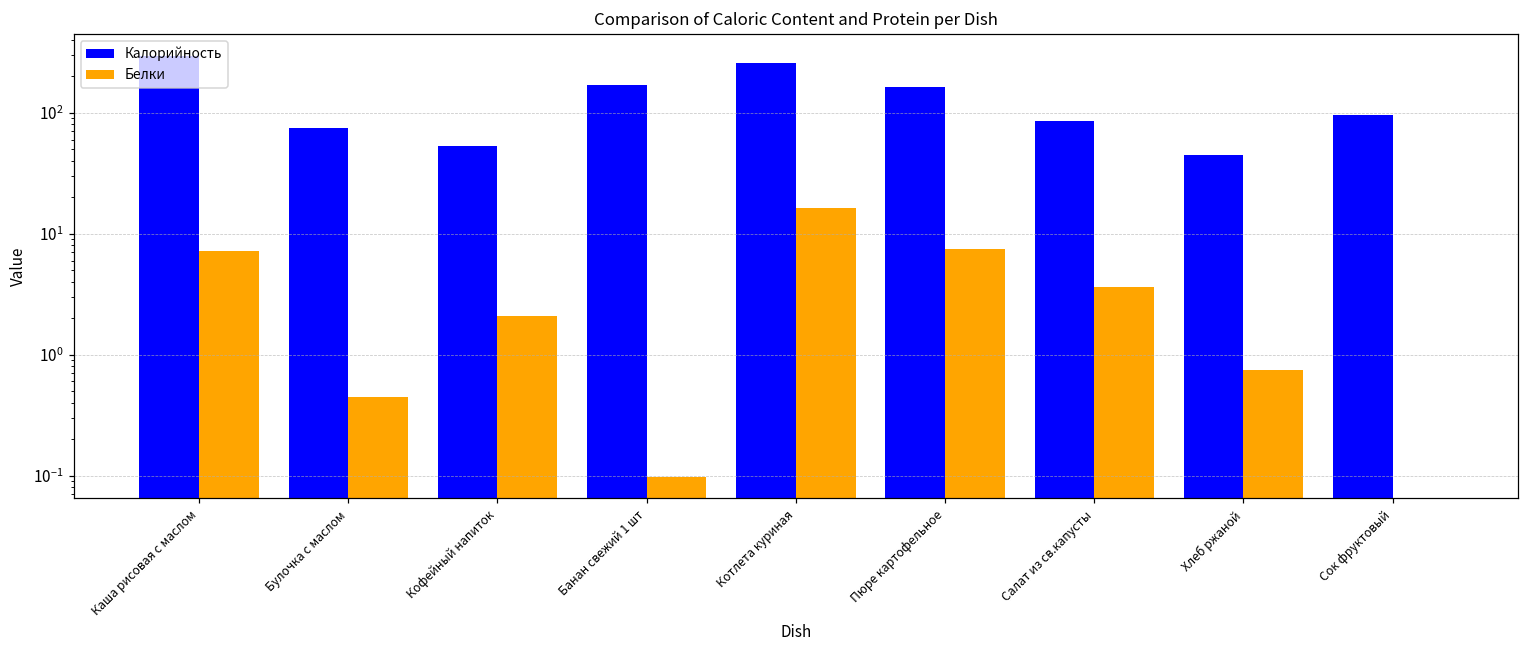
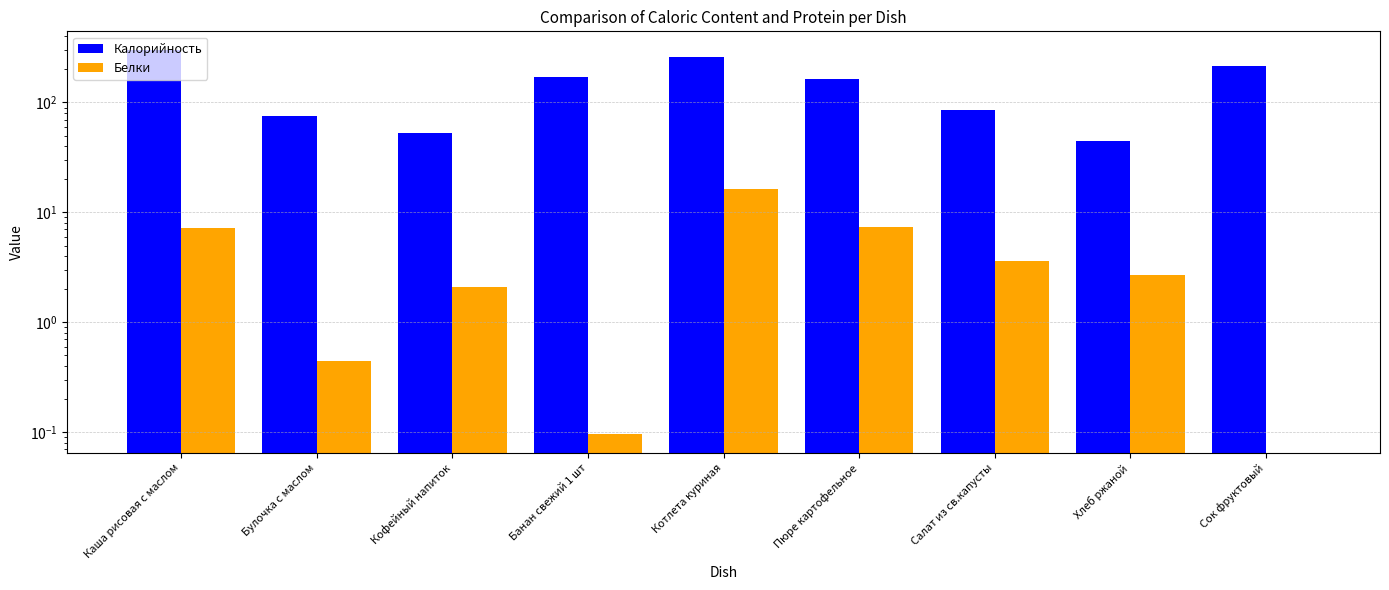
  {
    "Калорийность": {
      "Булочка с маслом": 80,
      "Кофейный напиток": 50,
      "Банан свежий 1 шт": 170,
      "Котлета куриная": 260,
      "Пюре картофельное": 160,
      "Салат из св.капусты": 90,
      "Хлеб ржаной": 45,
-     "Сок фруктовый": 100
+     "Сок фруктовый": 210
    },
    "Белки": {
      "Каша рисовая с маслом": 7,
      "Булочка с маслом": 0.45,
      "Кофейный напиток": 2.1,
      "Банан свежий 1 шт": 0.1,
      "Котлета куриная": 16,
      "Пюре картофельное": 7,
      "Салат из св.капусты": 3.6,
-     "Хлеб ржаной": 0.8
+     "Хлеб ржаной": 2.7
    }
  }
